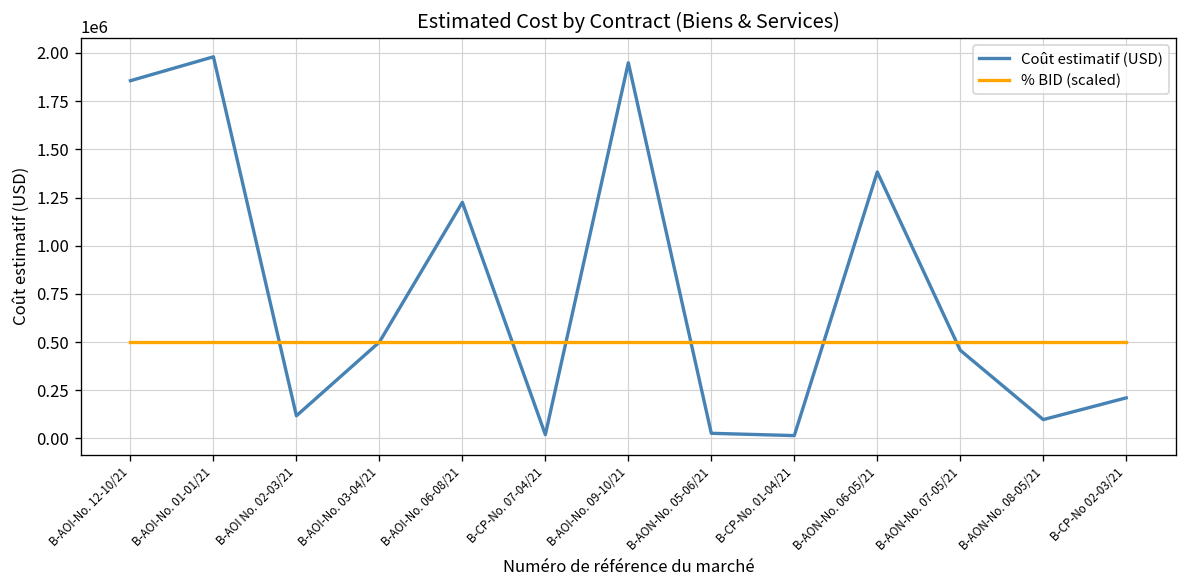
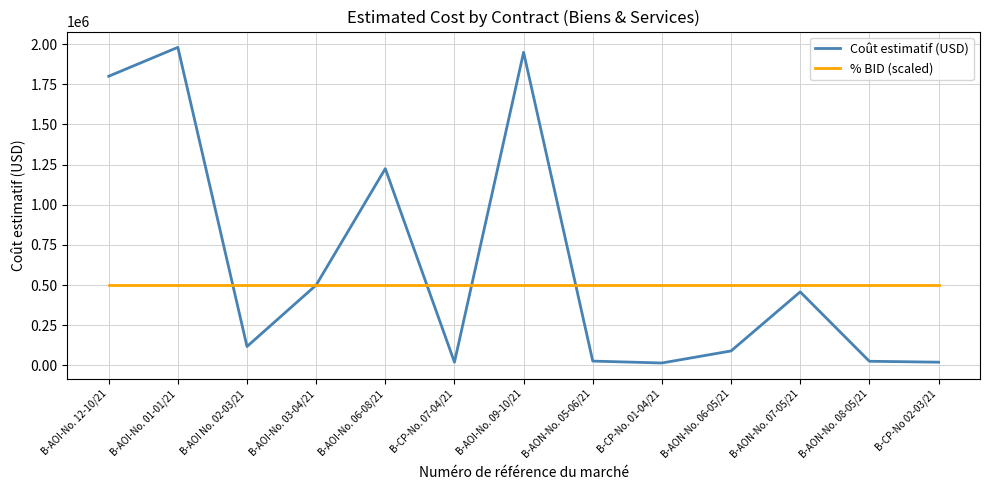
  {
    "Coût estimatif (USD)": {
-     "B-AOI-No. 12-10/21": 1860000,
+     "B-AOI-No. 12-10/21": 1800000,
      "B-AOI-No. 01-01/21": 1980000,
      "B-AOI No. 02-03/21": 120000,
      "B-AOI-No. 06-08/21": 1230000,
      "B-CP-No. 07-04/21": 20000,
      "B-AOI-No. 09-10/21": 1950000,
      "B-AON-No. 05-06/21": 30000,
      "B-CP-No. 01-04/21": 20000,
-     "B-AON-No. 06-05/21": 1380000,
+     "B-AON-No. 06-05/21": 90000,
      "B-AON-No. 07-05/21": 460000,
-     "B-AON-No. 08-05/21": 100000,
-     "B-CP-No 02-03/21": 210000
+     "B-AON-No. 08-05/21": 30000,
+     "B-CP-No 02-03/21": 20000
    },
    "% BID (scaled)": {
      "B-AOI-No. 12-10/21": 500000,
      "B-AOI-No. 01-01/21": 500000,
      "B-AOI No. 02-03/21": 500000,
      "B-AOI-No. 06-08/21": 500000,
      "B-CP-No. 07-04/21": 500000,
      "B-AOI-No. 09-10/21": 500000,
      "B-AON-No. 05-06/21": 500000,
      "B-CP-No. 01-04/21": 500000,
      "B-AON-No. 06-05/21": 500000,
      "B-AON-No. 07-05/21": 500000,
      "B-AON-No. 08-05/21": 500000,
      "B-CP-No 02-03/21": 500000
    }
  }
